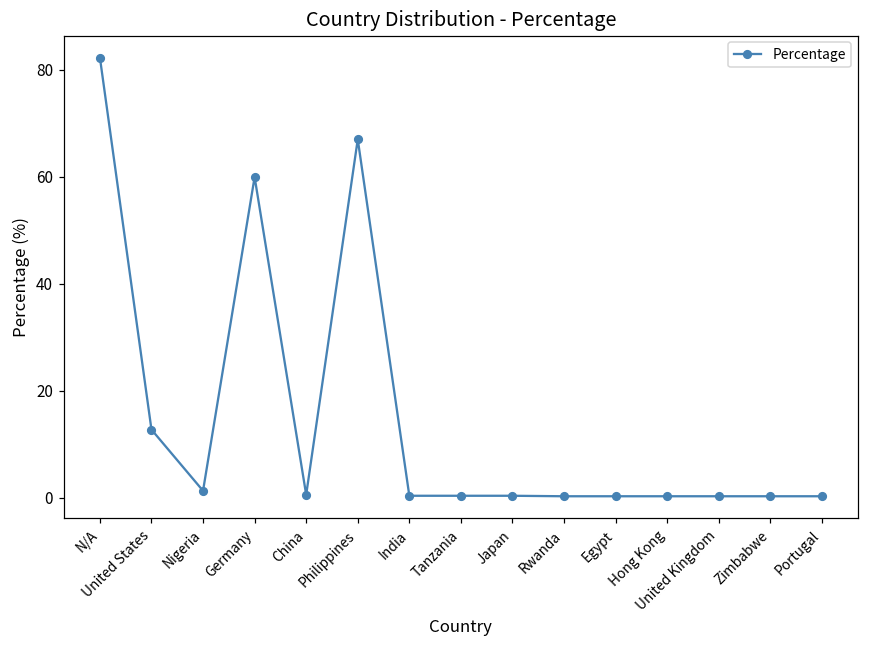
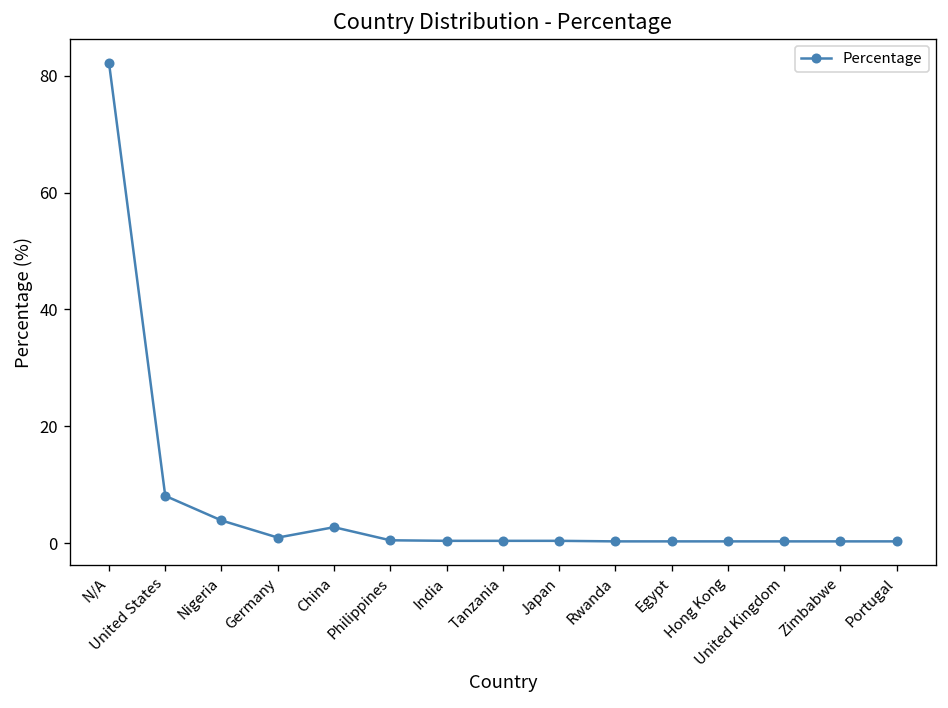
  {
    "N/A": 82,
-   "United States": 13,
-   "Nigeria": 1,
-   "Germany": 60,
-   "China": 1,
-   "Philippines": 67,
+   "United States": 8,
+   "Nigeria": 4,
+   "Germany": 1,
+   "China": 3,
+   "Philippines": 0,
    "India": 0,
    "Tanzania": 0,
    "Japan": 0,
    "Rwanda": 0,
    "Egypt": 0,
    "Hong Kong": 0,
    "United Kingdom": 0,
    "Zimbabwe": 0,
    "Portugal": 0
  }
